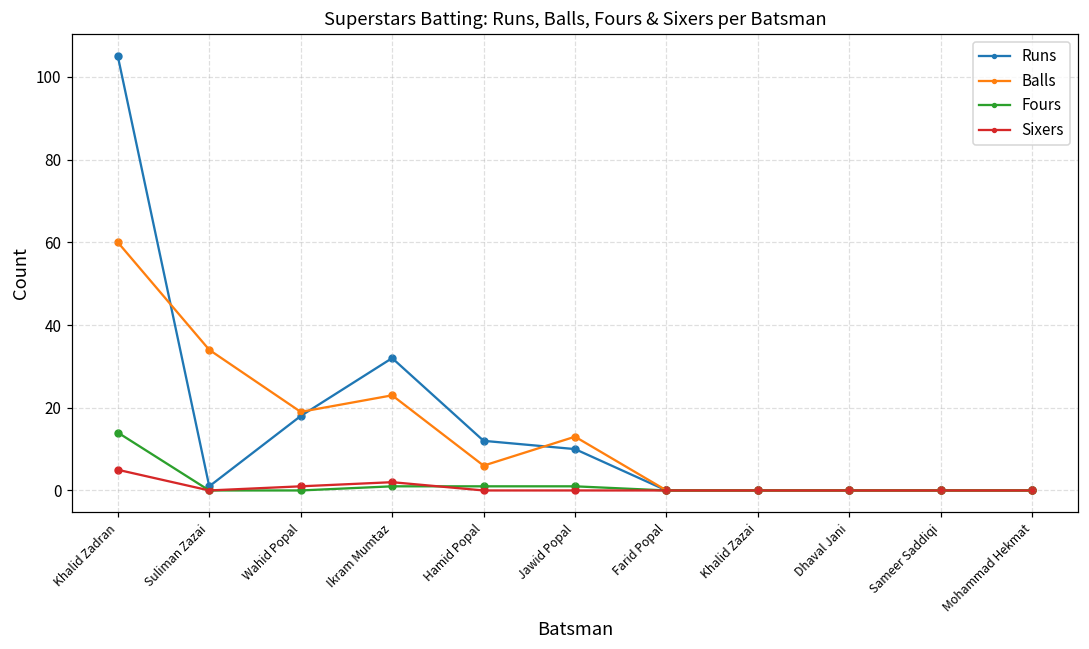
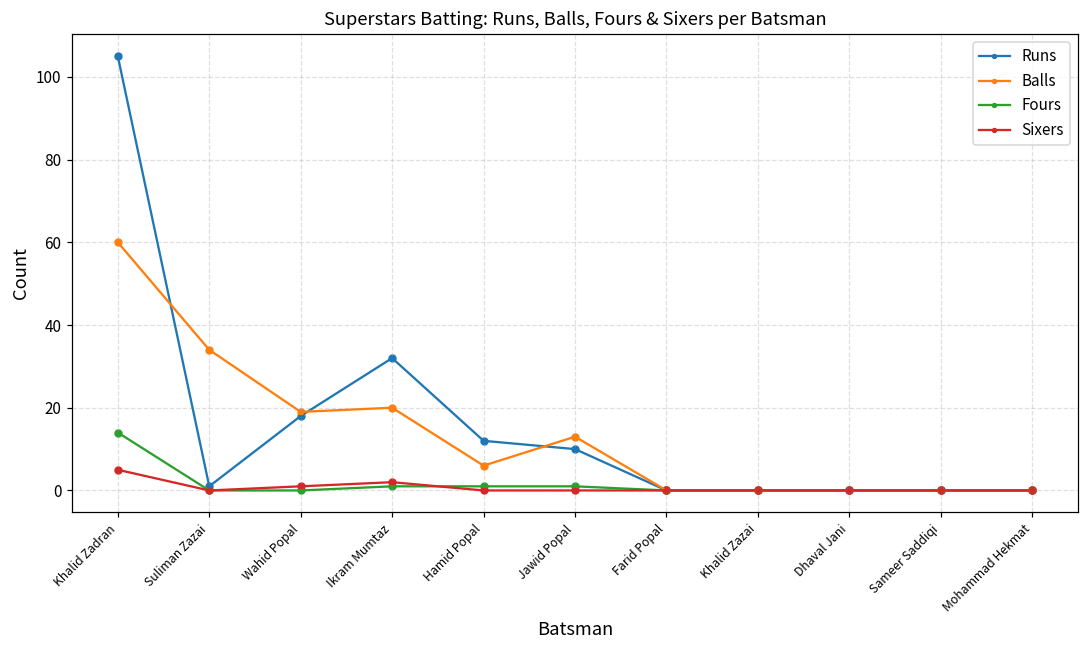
  {
    "Runs": {
      "Khalid Zadran": 105,
      "Suliman Zazai": 1,
      "Wahid Popal": 18,
      "Ikram Mumtaz": 32,
      "Hamid Popal": 12,
      "Jawid Popal": 10
    },
    "Balls": {
      "Khalid Zadran": 60,
      "Suliman Zazai": 34,
      "Wahid Popal": 19,
-     "Ikram Mumtaz": 23,
+     "Ikram Mumtaz": 20,
      "Hamid Popal": 6,
      "Jawid Popal": 13
    },
    "Fours": {
      "Khalid Zadran": 14,
      "Wahid Popal": 0,
      "Ikram Mumtaz": 1,
      "Hamid Popal": 1,
      "Jawid Popal": 1
    },
    "Sixers": {
      "Khalid Zadran": 5,
      "Wahid Popal": 1,
      "Ikram Mumtaz": 2,
      "Hamid Popal": 0,
      "Jawid Popal": 0
    }
  }
